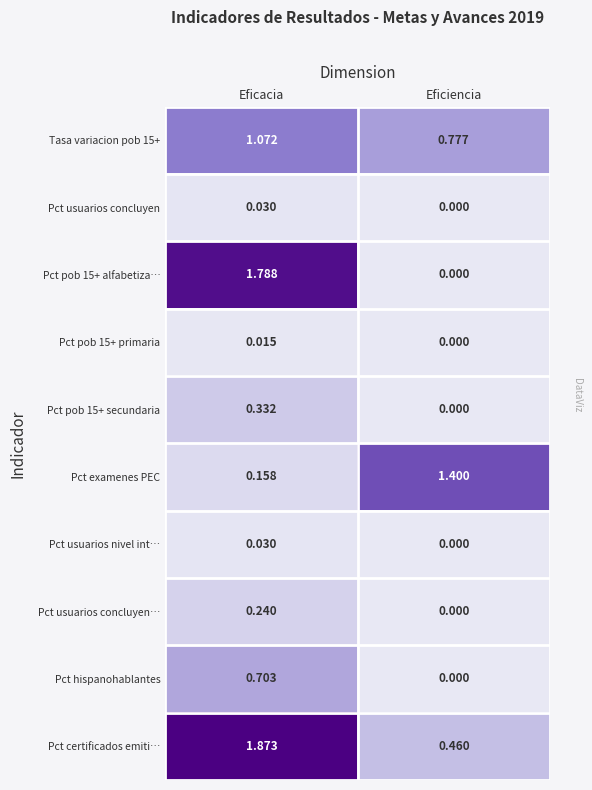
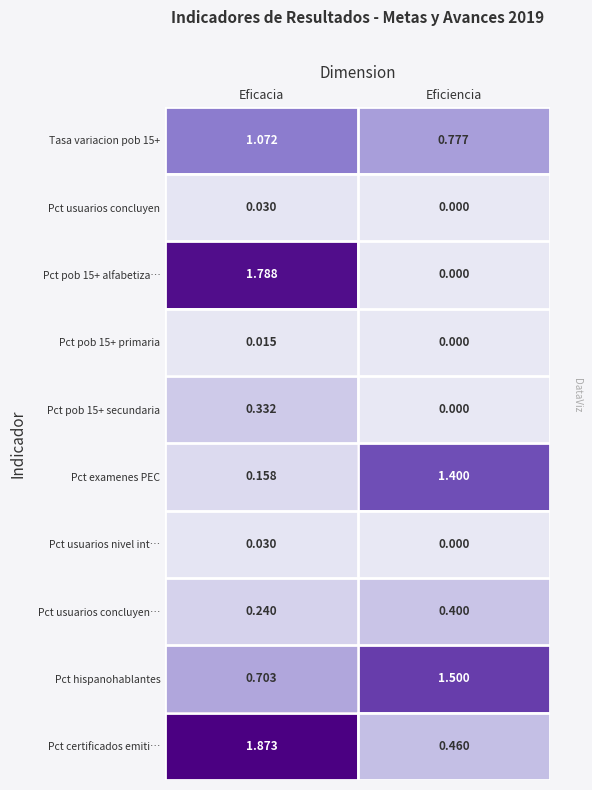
  {
    "Tasa variacion pob 15+": {
      "Eficacia": 1.072,
      "Eficiencia": 0.777
    },
    "Pct usuarios concluyen": {
      "Eficacia": 0.030,
      "Eficiencia": 0.000
    },
    "Pct pob 15+ alfabetiza…": {
      "Eficacia": 1.788,
      "Eficiencia": 0.000
    },
    "Pct pob 15+ primaria": {
      "Eficacia": 0.015,
      "Eficiencia": 0.000
    },
    "Pct pob 15+ secundaria": {
      "Eficacia": 0.332,
      "Eficiencia": 0.000
    },
    "Pct examenes PEC": {
      "Eficacia": 0.158,
      "Eficiencia": 1.400
    },
    "Pct usuarios nivel int…": {
      "Eficacia": 0.030,
      "Eficiencia": 0.000
    },
    "Pct usuarios concluyen…": {
      "Eficacia": 0.240,
-     "Eficiencia": 0.000
+     "Eficiencia": 0.400
    },
    "Pct hispanohablantes": {
      "Eficacia": 0.703,
-     "Eficiencia": 0.000
+     "Eficiencia": 1.500
    },
    "Pct certificados emiti…": {
      "Eficacia": 1.873,
      "Eficiencia": 0.460
    }
  }
